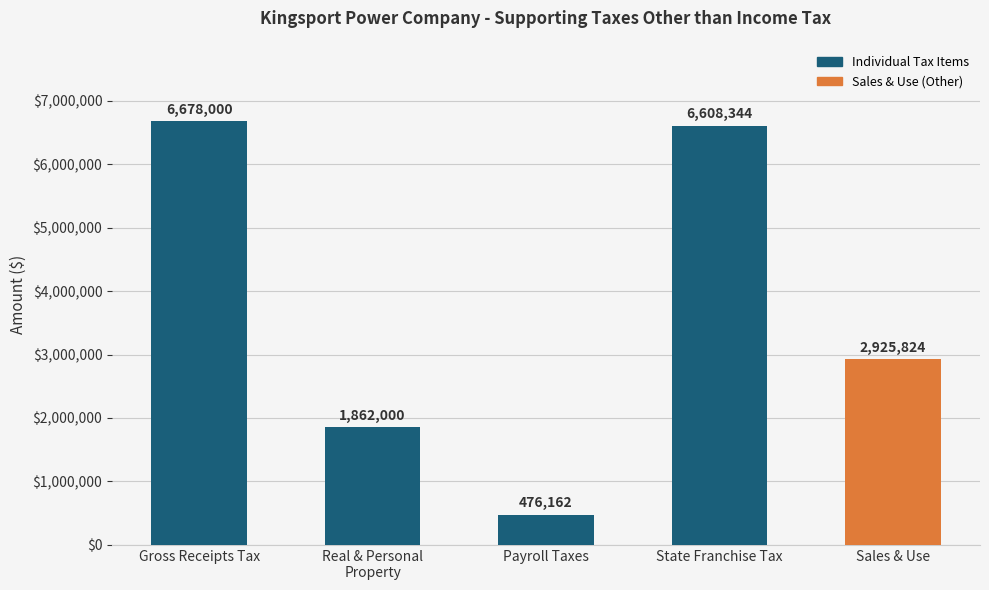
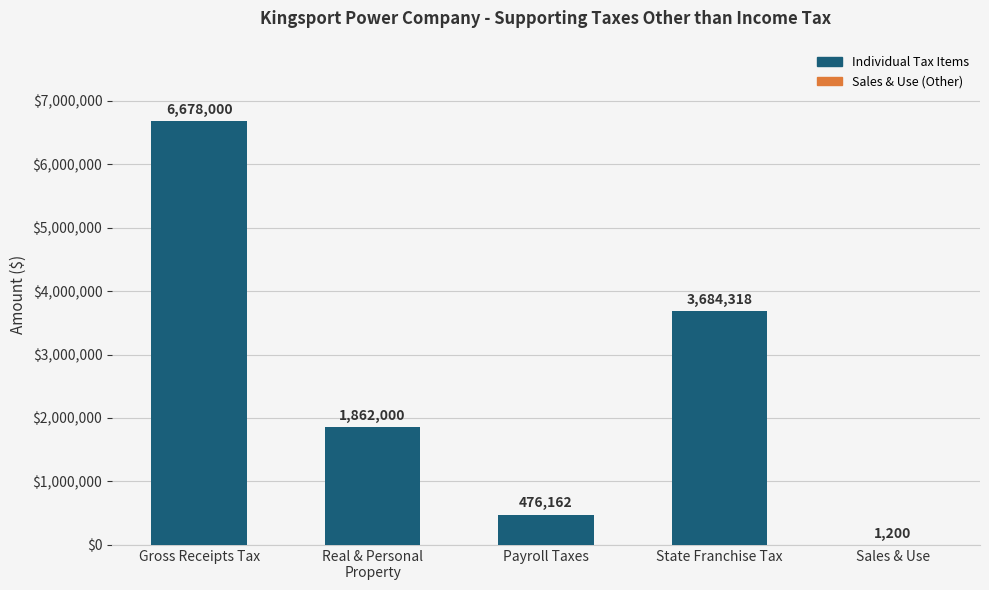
  {
    "Gross Receipts Tax": "6,678,000",
    "Real & Personal Property": "1,862,000",
    "Payroll Taxes": "476,162",
-   "State Franchise Tax": "6,608,344",
-   "Sales & Use": "2,925,824"
+   "State Franchise Tax": "3,684,318",
+   "Sales & Use": "1,200"
  }
